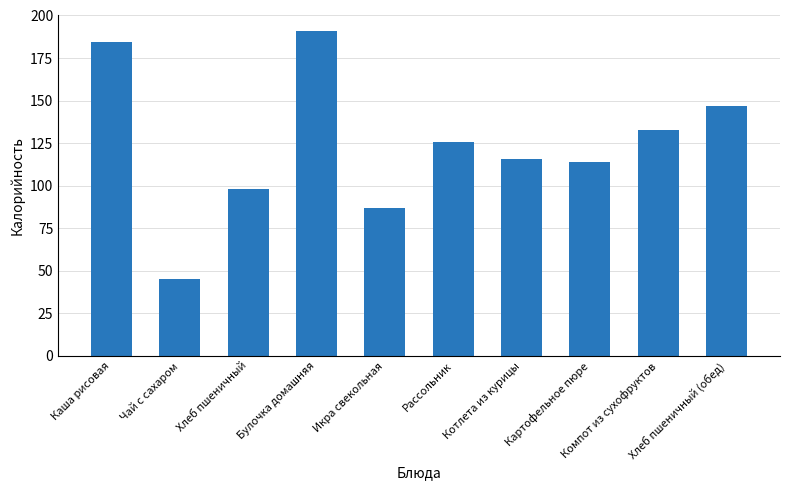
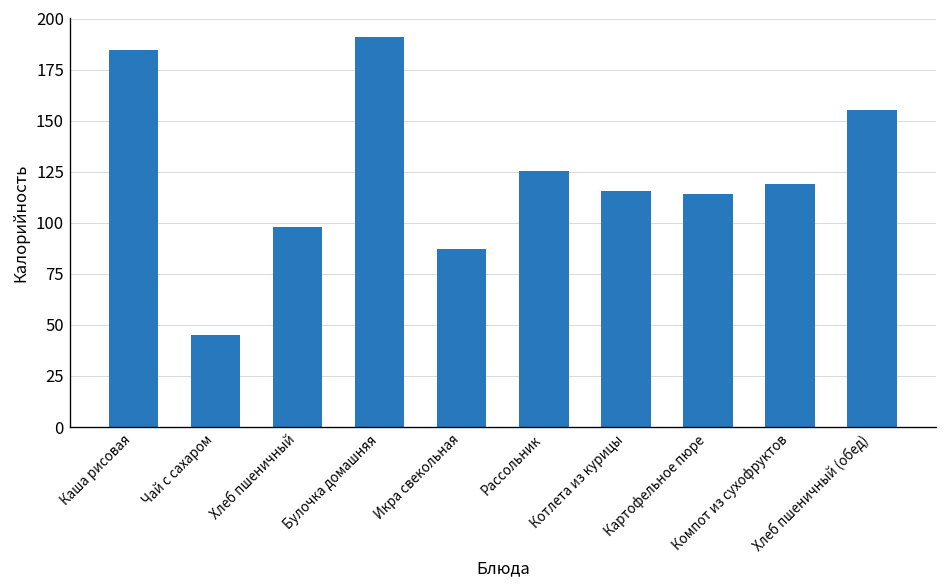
  {
    "Каша рисовая": 185,
    "Чай с сахаром": 45,
    "Хлеб пшеничный": 98,
    "Булочка домашняя": 191,
    "Икра свекольная": 87,
    "Рассольник": 126,
    "Котлета из курицы": 116,
    "Картофельное пюре": 114,
-   "Компот из сухофруктов": 133,
-   "Хлеб пшеничный (обед)": 147
+   "Компот из сухофруктов": 119,
+   "Хлеб пшеничный (обед)": 155
  }
